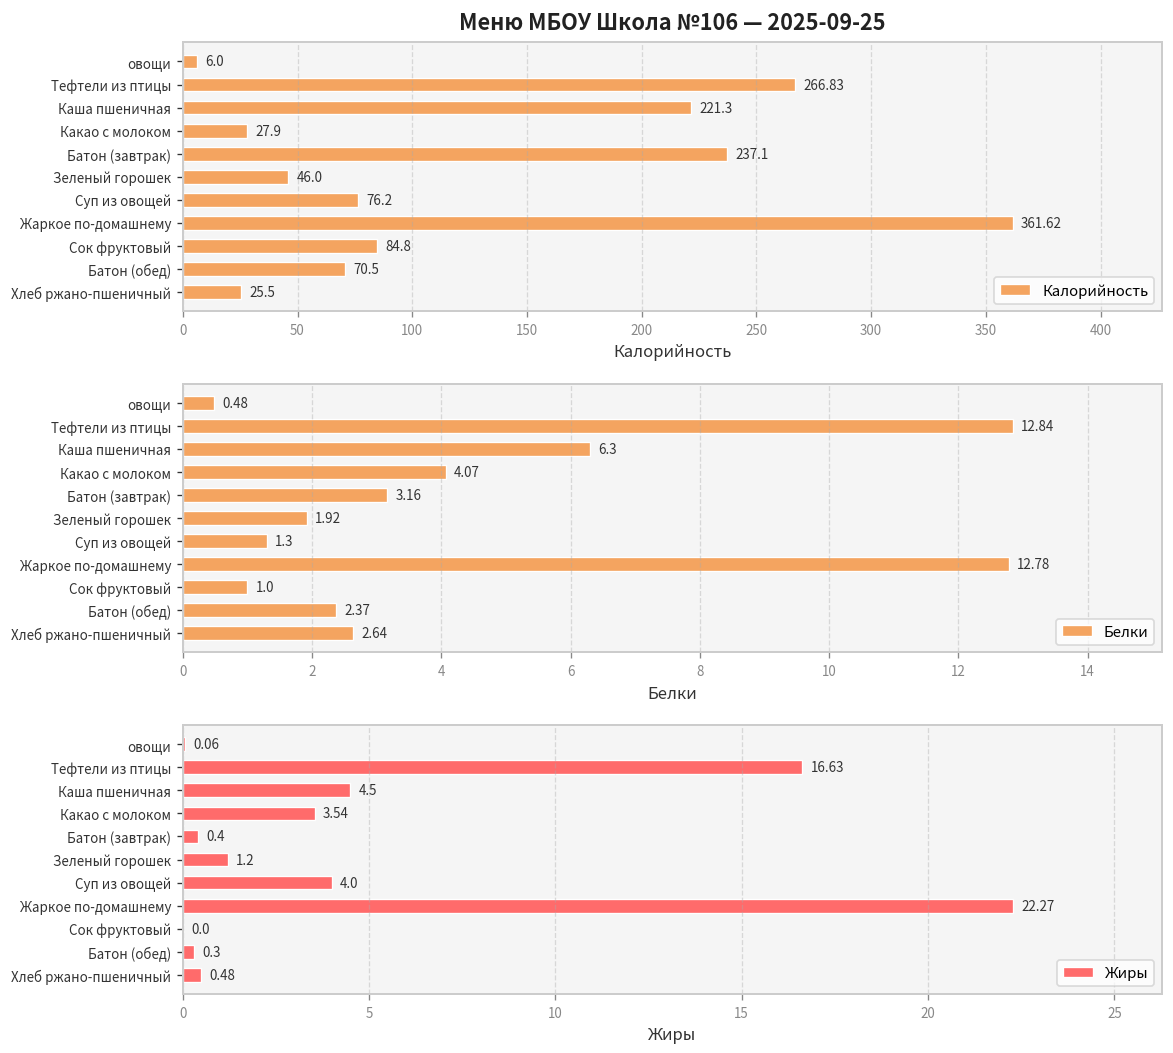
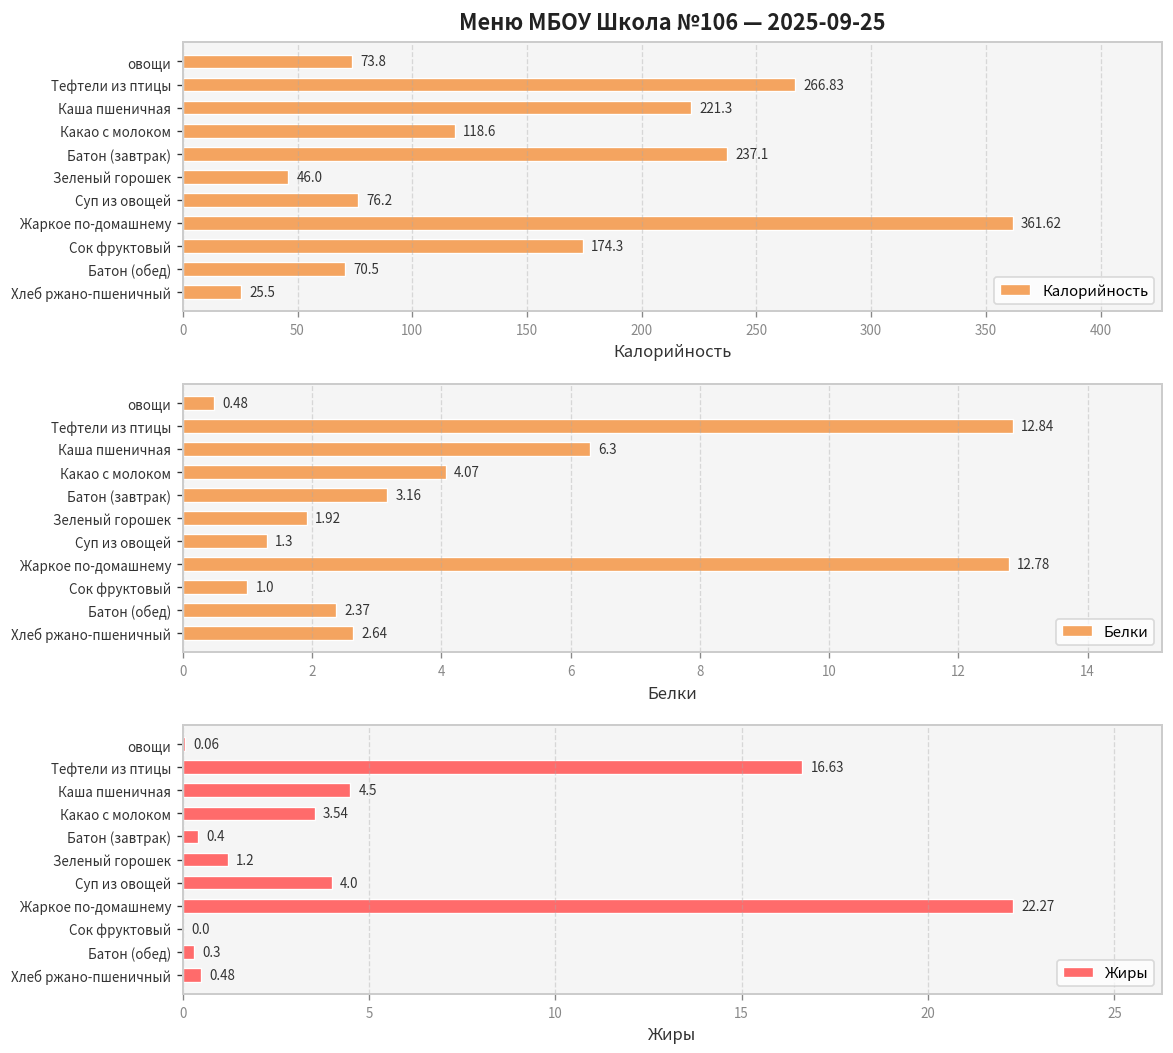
  {
    "Меню МБОУ Школа №106 — 2025-09-25": {
-     "овощи": 6.0,
+     "овощи": 73.8,
      "Тефтели из птицы": 266.83,
      "Каша пшеничная": 221.3,
-     "Какао с молоком": 27.9,
+     "Какао с молоком": 118.6,
      "Батон (завтрак)": 237.1,
      "Зеленый горошек": 46.0,
      "Суп из овощей": 76.2,
      "Жаркое по-домашнему": 361.62,
-     "Сок фруктовый": 84.8,
+     "Сок фруктовый": 174.3,
      "Батон (обед)": 70.5,
      "Хлеб ржано-пшеничный": 25.5
    }
  }
